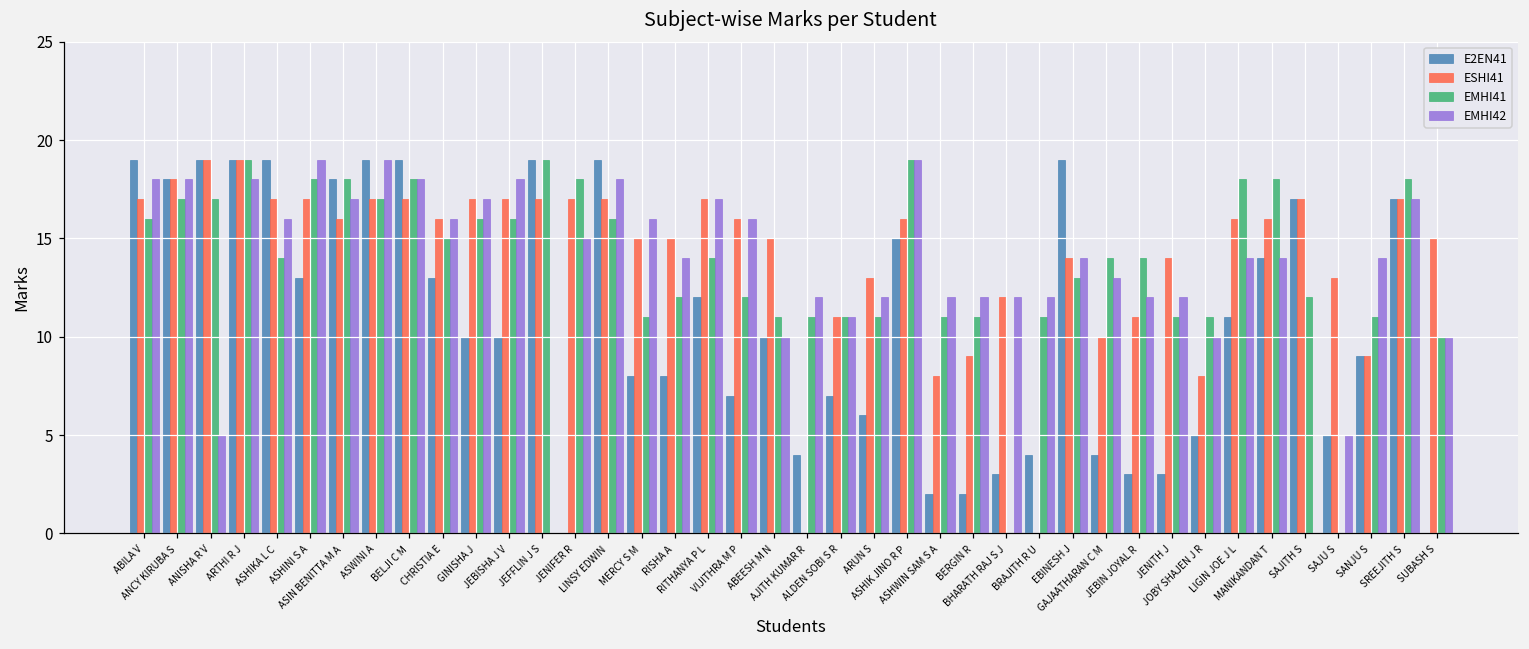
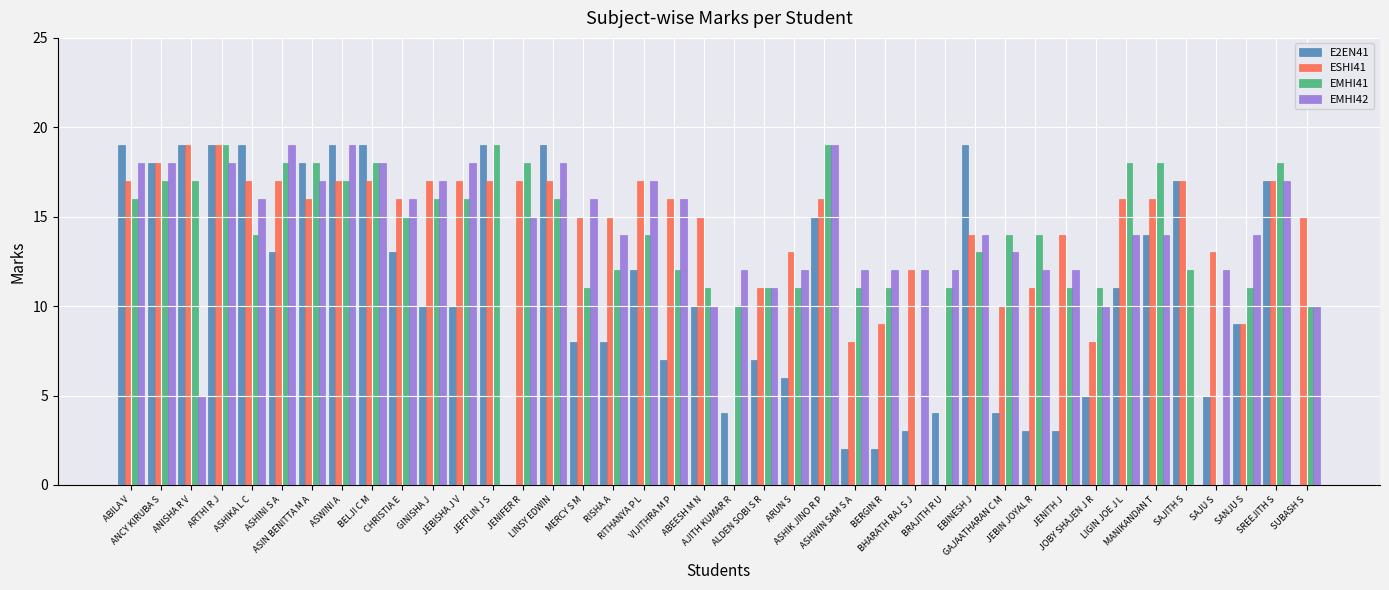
  {
    "E2EN41": {
      "ABILA V": 19,
      "ANCY KIRUBA S": 18,
      "ANISHA R V": 19,
      "ARTHI R J": 19,
      "ASHIKA L C": 19,
      "ASHINI S A": 13,
      "ASIN BENITTA M A": 18,
      "ASWINI A": 19,
      "BELJI C M": 19,
      "CHRISTIA E": 13,
      "GINISHA J": 10,
      "JEBISHA J V": 10,
      "JEFFLIN J S": 19,
      "JENIFER R": 0,
      "LINSY EDWIN": 19,
      "MERCY S M": 8,
      "RISHA A": 8,
      "RITHANYA P L": 12,
      "VIJITHRA M P": 7,
      "ABEESH M N": 10,
      "AJITH KUMAR R": 4,
      "ALDEN SOBI S R": 7,
      "ARUN S": 6,
      "ASHIK JINO R P": 15,
      "ASHWIN SAM S A": 2,
      "BERGIN R": 2,
      "BHARATH RAJ S J": 3,
      "BRAJITH R U": 4,
      "EBINESH J": 19,
      "GAJAATHARAN C M": 4,
      "JEBIN JOYAL R": 3,
      "JENITH J": 3,
      "JOBY SHAJEN J R": 5,
      "LIGIN JOE J L": 11,
      "MANIKANDAN T": 14,
      "SAJITH S": 17,
      "SAJU S": 5,
      "SANJU S": 9,
      "SREEJITH S": 17,
      "SUBASH S": 0
    },
    "ESHI41": {
      "ABILA V": 17,
      "ANCY KIRUBA S": 18,
      "ANISHA R V": 19,
      "ARTHI R J": 19,
      "ASHIKA L C": 17,
      "ASHINI S A": 17,
      "ASIN BENITTA M A": 16,
      "ASWINI A": 17,
      "BELJI C M": 17,
      "CHRISTIA E": 16,
      "GINISHA J": 17,
      "JEBISHA J V": 17,
      "JEFFLIN J S": 17,
      "JENIFER R": 17,
      "LINSY EDWIN": 17,
      "MERCY S M": 15,
      "RISHA A": 15,
      "RITHANYA P L": 17,
      "VIJITHRA M P": 16,
      "ABEESH M N": 15,
      "AJITH KUMAR R": 0,
      "ALDEN SOBI S R": 11,
      "ARUN S": 13,
      "ASHIK JINO R P": 16,
      "ASHWIN SAM S A": 8,
      "BERGIN R": 9,
      "BHARATH RAJ S J": 12,
      "BRAJITH R U": 0,
      "EBINESH J": 14,
      "GAJAATHARAN C M": 10,
      "JEBIN JOYAL R": 11,
      "JENITH J": 14,
      "JOBY SHAJEN J R": 8,
      "LIGIN JOE J L": 16,
      "MANIKANDAN T": 16,
      "SAJITH S": 17,
      "SAJU S": 13,
      "SANJU S": 9,
      "SREEJITH S": 17,
      "SUBASH S": 15
    },
    "EMHI41": {
      "ABILA V": 16,
      "ANCY KIRUBA S": 17,
      "ANISHA R V": 17,
      "ARTHI R J": 19,
      "ASHIKA L C": 14,
      "ASHINI S A": 18,
      "ASIN BENITTA M A": 18,
      "ASWINI A": 17,
      "BELJI C M": 18,
      "CHRISTIA E": 15,
      "GINISHA J": 16,
      "JEBISHA J V": 16,
      "JEFFLIN J S": 19,
      "JENIFER R": 18,
      "LINSY EDWIN": 16,
      "MERCY S M": 11,
      "RISHA A": 12,
      "RITHANYA P L": 14,
      "VIJITHRA M P": 12,
      "ABEESH M N": 11,
-     "AJITH KUMAR R": 11,
+     "AJITH KUMAR R": 10,
      "ALDEN SOBI S R": 11,
      "ARUN S": 11,
      "ASHIK JINO R P": 19,
      "ASHWIN SAM S A": 11,
      "BERGIN R": 11,
      "BHARATH RAJ S J": 0,
      "BRAJITH R U": 11,
      "EBINESH J": 13,
      "GAJAATHARAN C M": 14,
      "JEBIN JOYAL R": 14,
      "JENITH J": 11,
      "JOBY SHAJEN J R": 11,
      "LIGIN JOE J L": 18,
      "MANIKANDAN T": 18,
      "SAJITH S": 12,
      "SAJU S": 0,
      "SANJU S": 11,
      "SREEJITH S": 18,
      "SUBASH S": 10
    },
    "EMHI42": {
      "ABILA V": 18,
      "ANCY KIRUBA S": 18,
      "ANISHA R V": 5,
      "ARTHI R J": 18,
      "ASHIKA L C": 16,
      "ASHINI S A": 19,
      "ASIN BENITTA M A": 17,
      "ASWINI A": 19,
      "BELJI C M": 18,
      "CHRISTIA E": 16,
      "GINISHA J": 17,
      "JEBISHA J V": 18,
      "JEFFLIN J S": 0,
      "JENIFER R": 15,
      "LINSY EDWIN": 18,
      "MERCY S M": 16,
      "RISHA A": 14,
      "RITHANYA P L": 17,
      "VIJITHRA M P": 16,
      "ABEESH M N": 10,
      "AJITH KUMAR R": 12,
      "ALDEN SOBI S R": 11,
      "ARUN S": 12,
      "ASHIK JINO R P": 19,
      "ASHWIN SAM S A": 12,
      "BERGIN R": 12,
      "BHARATH RAJ S J": 12,
      "BRAJITH R U": 12,
      "EBINESH J": 14,
      "GAJAATHARAN C M": 13,
      "JEBIN JOYAL R": 12,
      "JENITH J": 12,
      "JOBY SHAJEN J R": 10,
      "LIGIN JOE J L": 14,
      "MANIKANDAN T": 14,
      "SAJITH S": 0,
-     "SAJU S": 5,
+     "SAJU S": 12,
      "SANJU S": 14,
      "SREEJITH S": 17,
      "SUBASH S": 10
    }
  }
